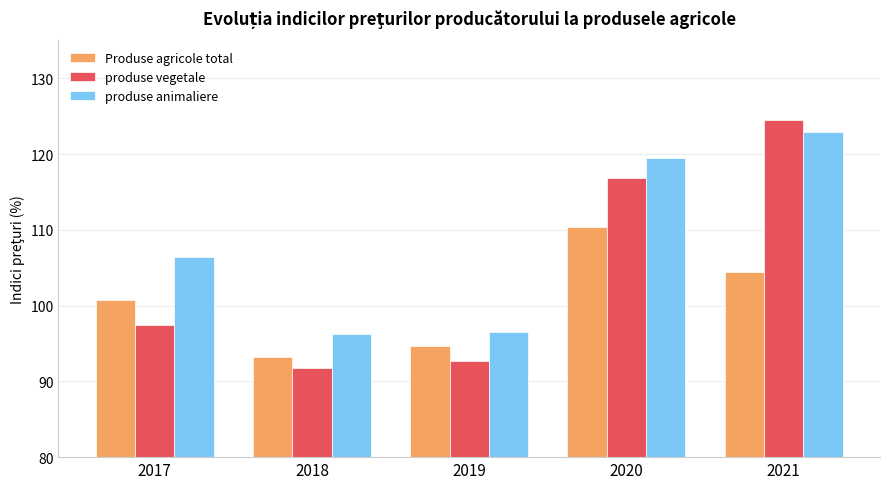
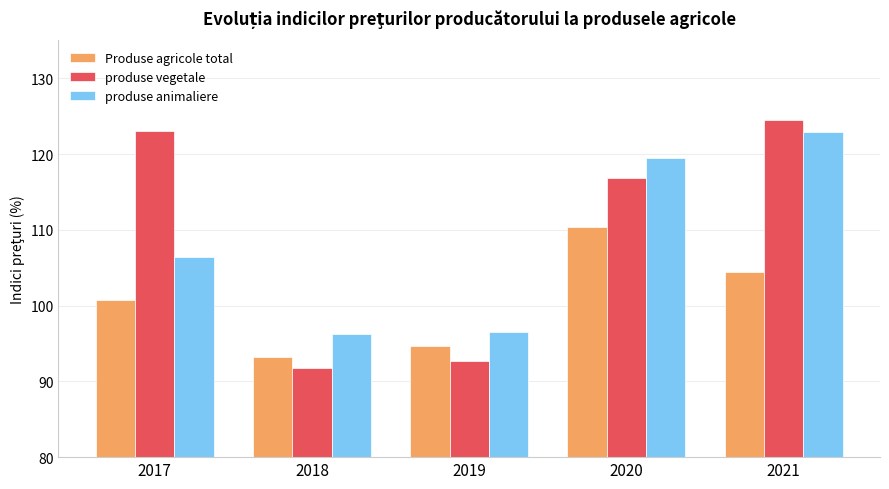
  {
    "Produse agricole total": {
      "2017": 101,
      "2018": 93,
      "2019": 95,
      "2020": 110,
      "2021": 104
    },
    "produse vegetale": {
-     "2017": 98,
+     "2017": 123,
      "2018": 92,
      "2019": 93,
      "2020": 117,
      "2021": 125
    },
    "produse animaliere": {
      "2017": 106,
      "2018": 96,
      "2019": 97,
      "2020": 120,
      "2021": 123
    }
  }
